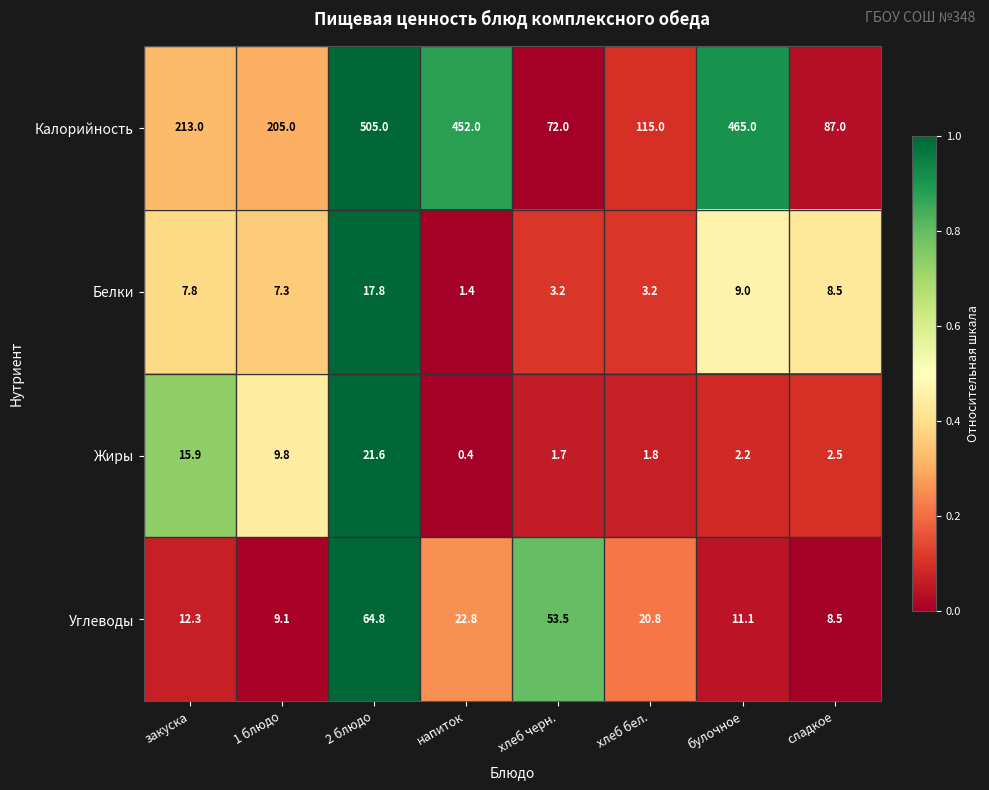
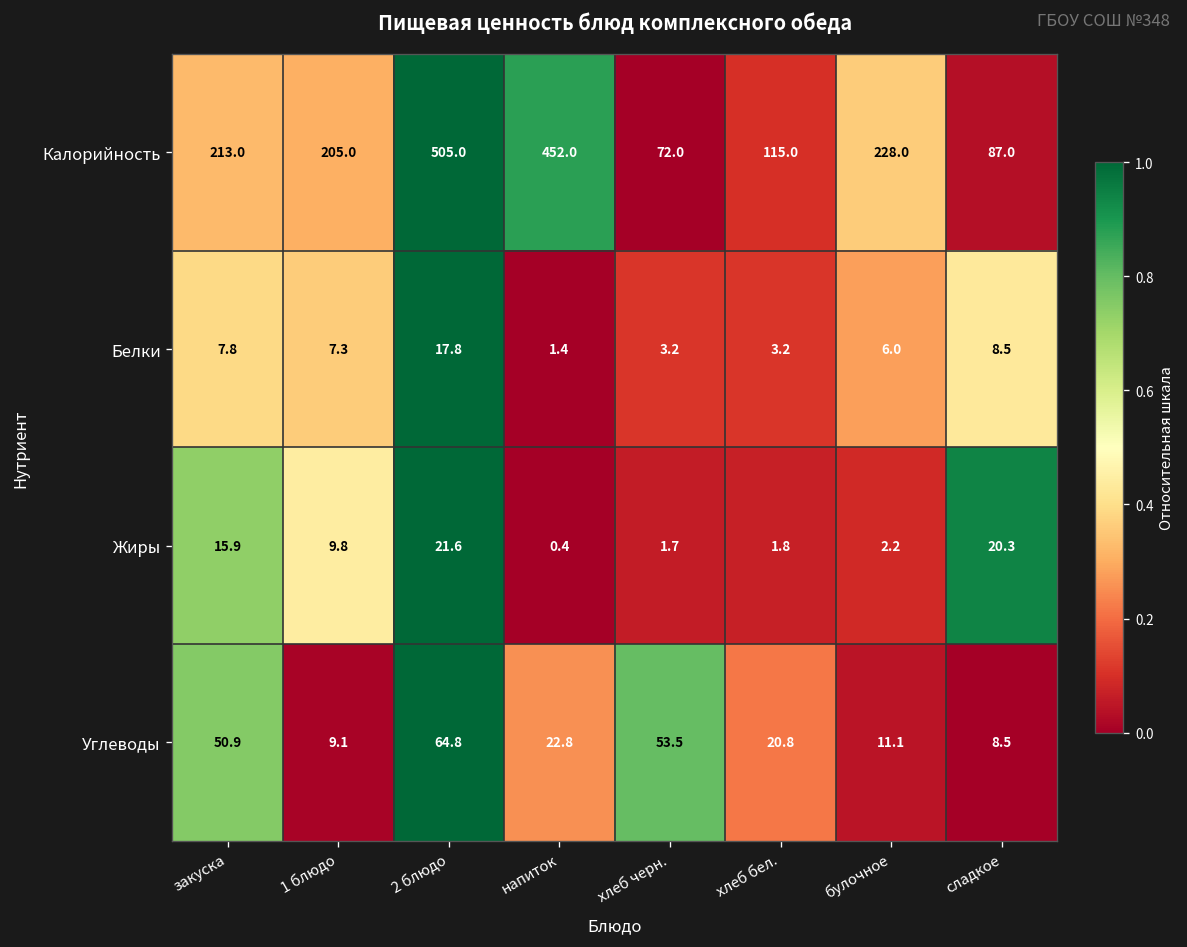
  {
    "Калорийность": {
      "закуска": 213.0,
      "1 блюдо": 205.0,
      "2 блюдо": 505.0,
      "напиток": 452.0,
      "хлеб черн.": 72.0,
      "хлеб бел.": 115.0,
-     "булочное": 465.0,
+     "булочное": 228.0,
      "сладкое": 87.0
    },
    "Белки": {
      "закуска": 7.8,
      "1 блюдо": 7.3,
      "2 блюдо": 17.8,
      "напиток": 1.4,
      "хлеб черн.": 3.2,
      "хлеб бел.": 3.2,
-     "булочное": 9.0,
+     "булочное": 6.0,
      "сладкое": 8.5
    },
    "Жиры": {
      "закуска": 15.9,
      "1 блюдо": 9.8,
      "2 блюдо": 21.6,
      "напиток": 0.4,
      "хлеб черн.": 1.7,
      "хлеб бел.": 1.8,
      "булочное": 2.2,
-     "сладкое": 2.5
+     "сладкое": 20.3
    },
    "Углеводы": {
-     "закуска": 12.3,
+     "закуска": 50.9,
      "1 блюдо": 9.1,
      "2 блюдо": 64.8,
      "напиток": 22.8,
      "хлеб черн.": 53.5,
      "хлеб бел.": 20.8,
      "булочное": 11.1,
      "сладкое": 8.5
    }
  }
